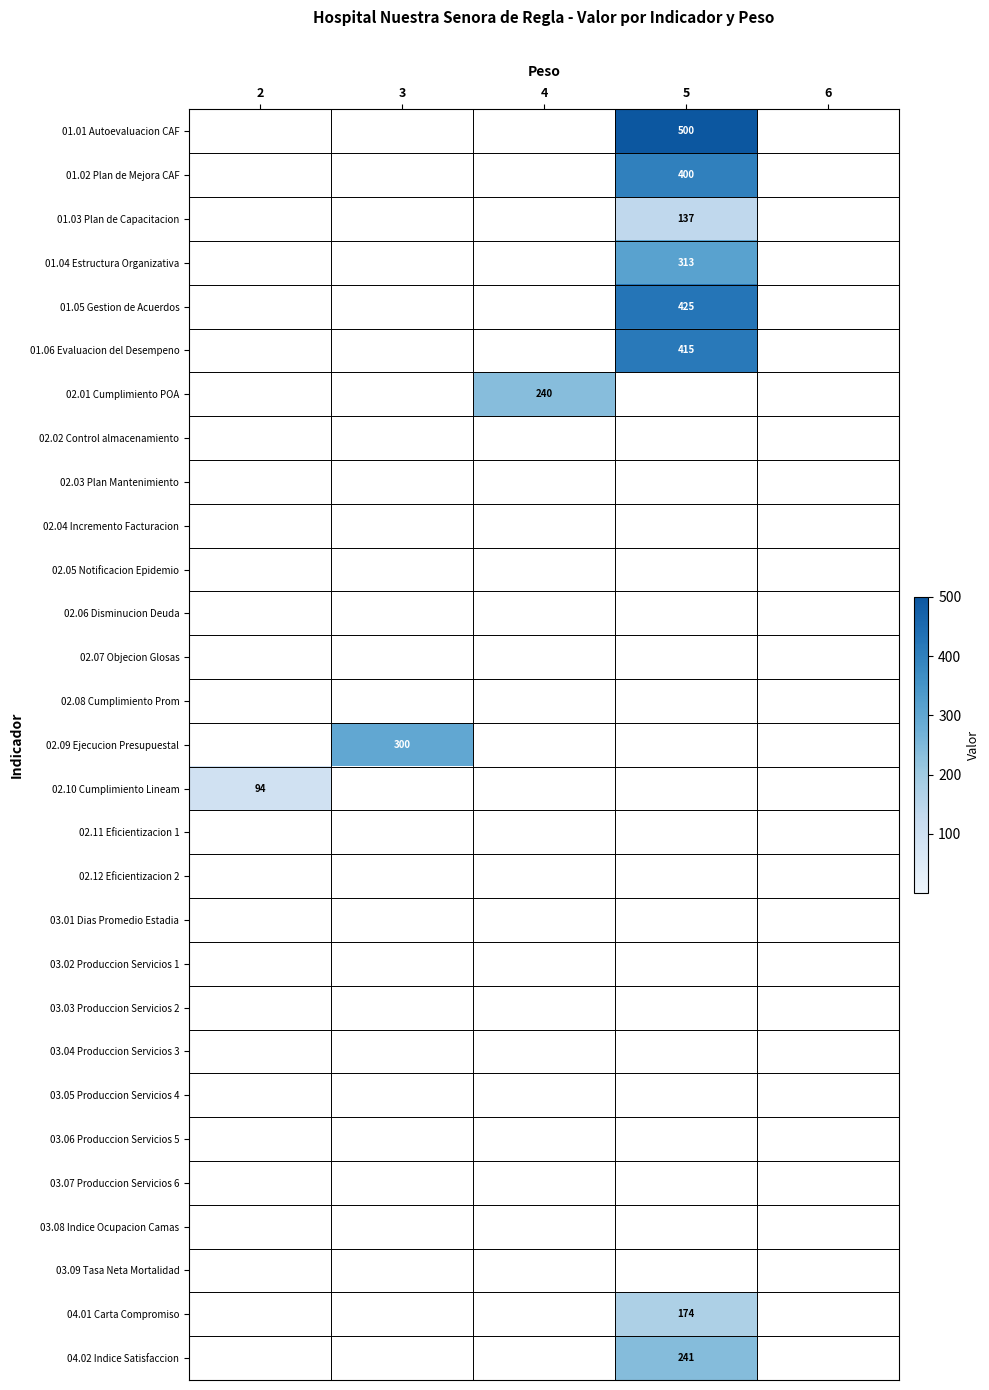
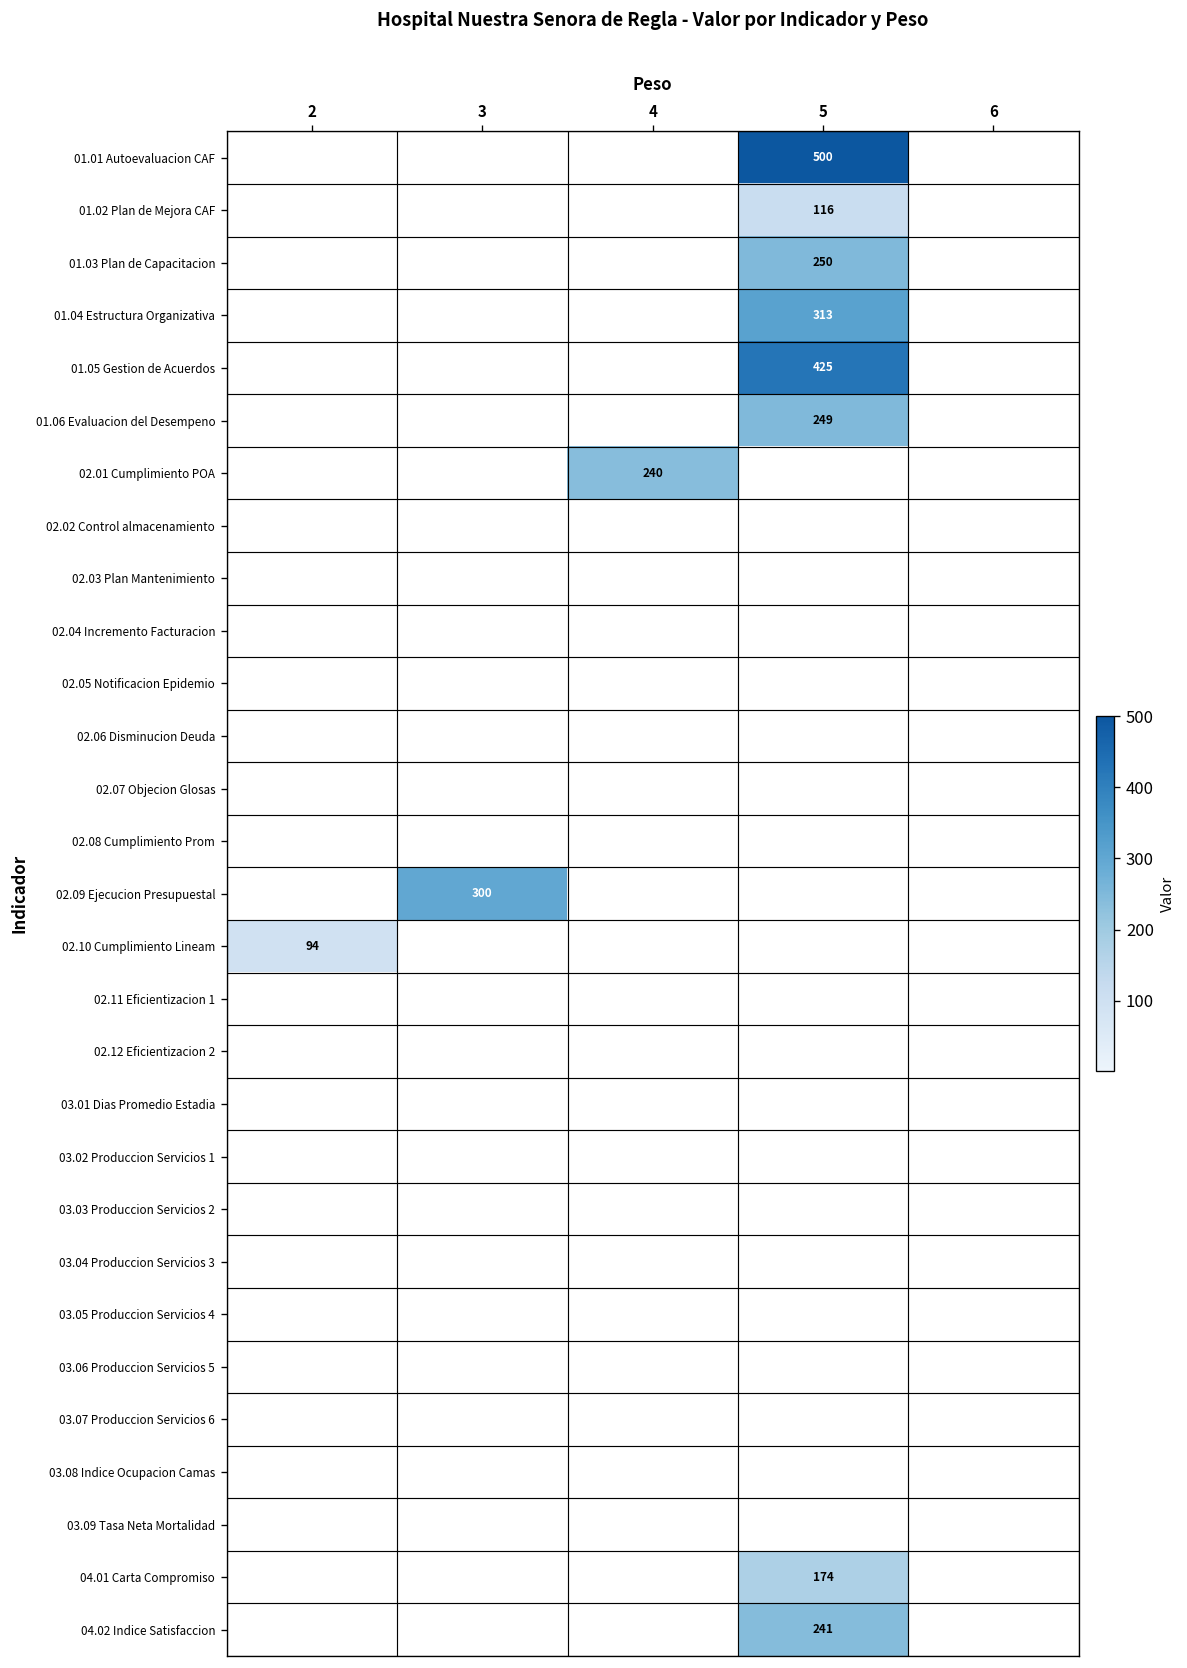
  {
    "01.01 Autoevaluacion CAF": {
      "5": 500
    },
    "01.02 Plan de Mejora CAF": {
-     "5": 400
+     "5": 116
    },
    "01.03 Plan de Capacitacion": {
-     "5": 137
+     "5": 250
    },
    "01.04 Estructura Organizativa": {
      "5": 313
    },
    "01.05 Gestion de Acuerdos": {
      "5": 425
    },
    "01.06 Evaluacion del Desempeno": {
-     "5": 415
+     "5": 249
    },
    "02.01 Cumplimiento POA": {
      "4": 240
    },
    "02.09 Ejecucion Presupuestal": {
      "3": 300
    },
    "02.10 Cumplimiento Lineam": {
      "2": 94
    },
    "04.01 Carta Compromiso": {
      "5": 174
    },
    "04.02 Indice Satisfaccion": {
      "5": 241
    }
  }
